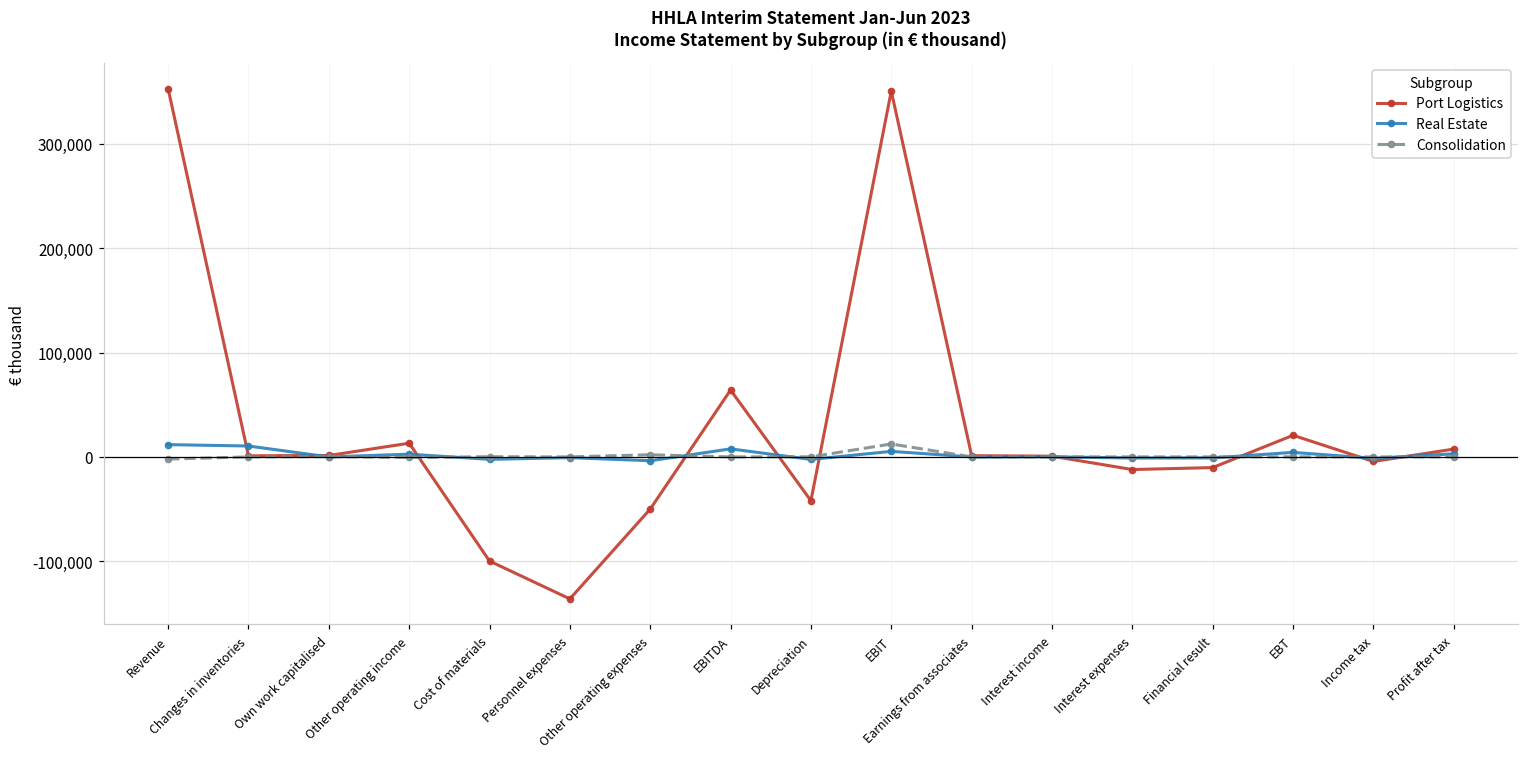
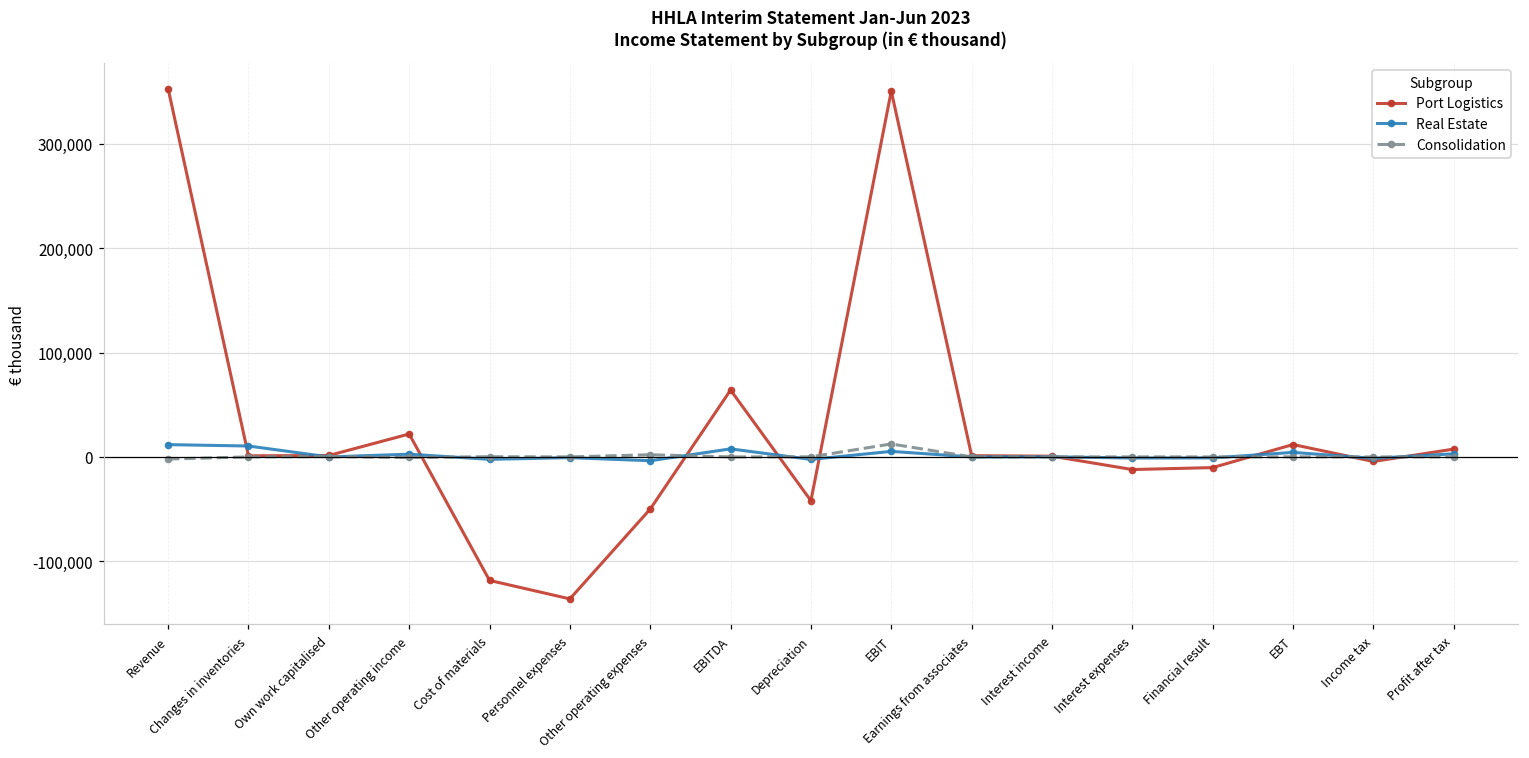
  {
    "Port Logistics": {
      "Revenue": "350,000",
-     "Other operating income": "10,000",
-     "Cost of materials": "-100,000",
+     "Other operating income": "20,000",
+     "Cost of materials": "-120,000",
      "Personnel expenses": "-140,000",
      "Other operating expenses": "-50,000",
      "EBITDA": "60,000",
      "Depreciation": "-40,000",
      "EBIT": "350,000",
      "Interest expenses": "-10,000",
      "Financial result": "-10,000",
-     "EBT": "20,000",
+     "EBT": "10,000",
      "Income tax": "0",
      "Profit after tax": "10,000"
    },
    "Real Estate": {
      "Revenue": "10,000",
      "Changes in inventories": "10,000",
      "Other operating income": "0",
      "Other operating expenses": "0",
      "EBITDA": "10,000",
      "EBIT": "10,000",
      "EBT": "0",
      "Profit after tax": "0"
    },
    "Consolidation": {
      "Revenue": "0",
      "Other operating income": "0",
      "Other operating expenses": "0",
      "EBITDA": "0",
      "EBIT": "10,000",
      "EBT": "0",
      "Profit after tax": "0"
    }
  }
